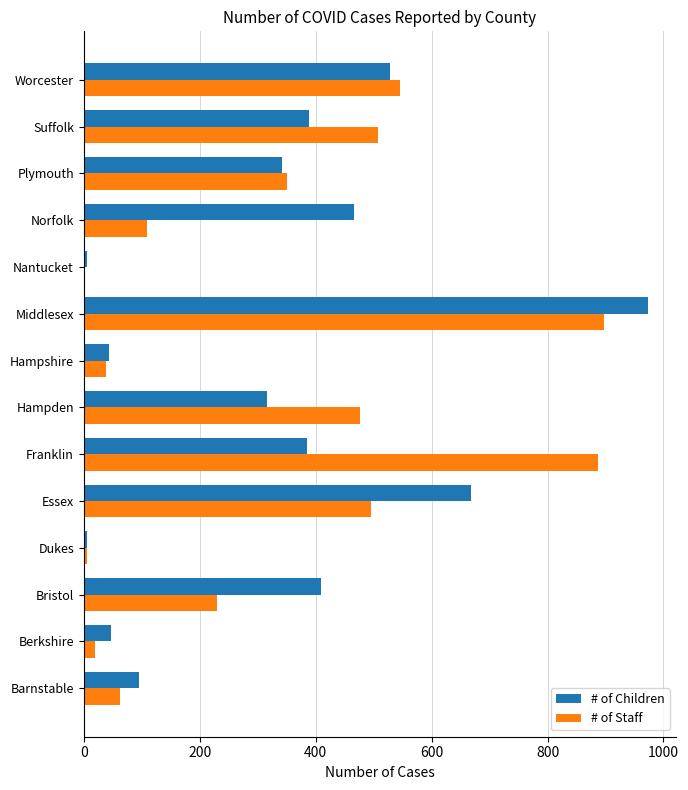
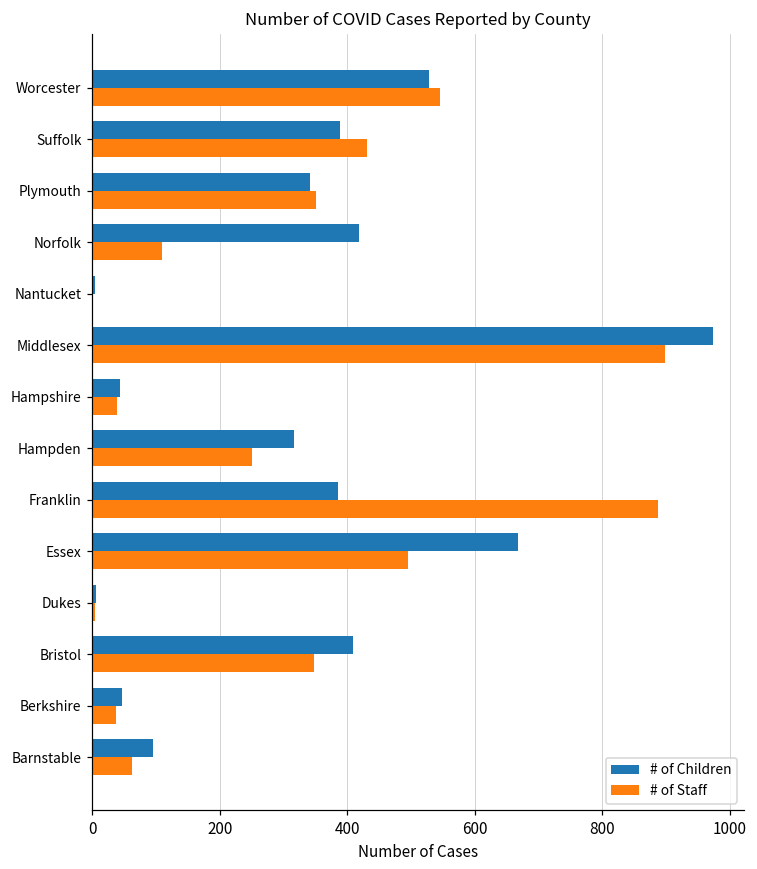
  {
    "# of Children": {
      "Worcester": 530,
      "Suffolk": 390,
      "Plymouth": 340,
-     "Norfolk": 470,
+     "Norfolk": 420,
      "Nantucket": 10,
      "Middlesex": 970,
      "Hampshire": 40,
      "Hampden": 320,
      "Franklin": 390,
      "Essex": 670,
      "Dukes": 10,
      "Bristol": 410,
      "Berkshire": 50,
      "Barnstable": 100
    },
    "# of Staff": {
      "Worcester": 550,
-     "Suffolk": 510,
+     "Suffolk": 430,
      "Plymouth": 350,
      "Norfolk": 110,
      "Nantucket": 0,
      "Middlesex": 900,
      "Hampshire": 40,
-     "Hampden": 480,
+     "Hampden": 250,
      "Franklin": 890,
      "Essex": 500,
      "Dukes": 10,
-     "Bristol": 230,
-     "Berkshire": 20,
+     "Bristol": 350,
+     "Berkshire": 40,
      "Barnstable": 60
    }
  }
